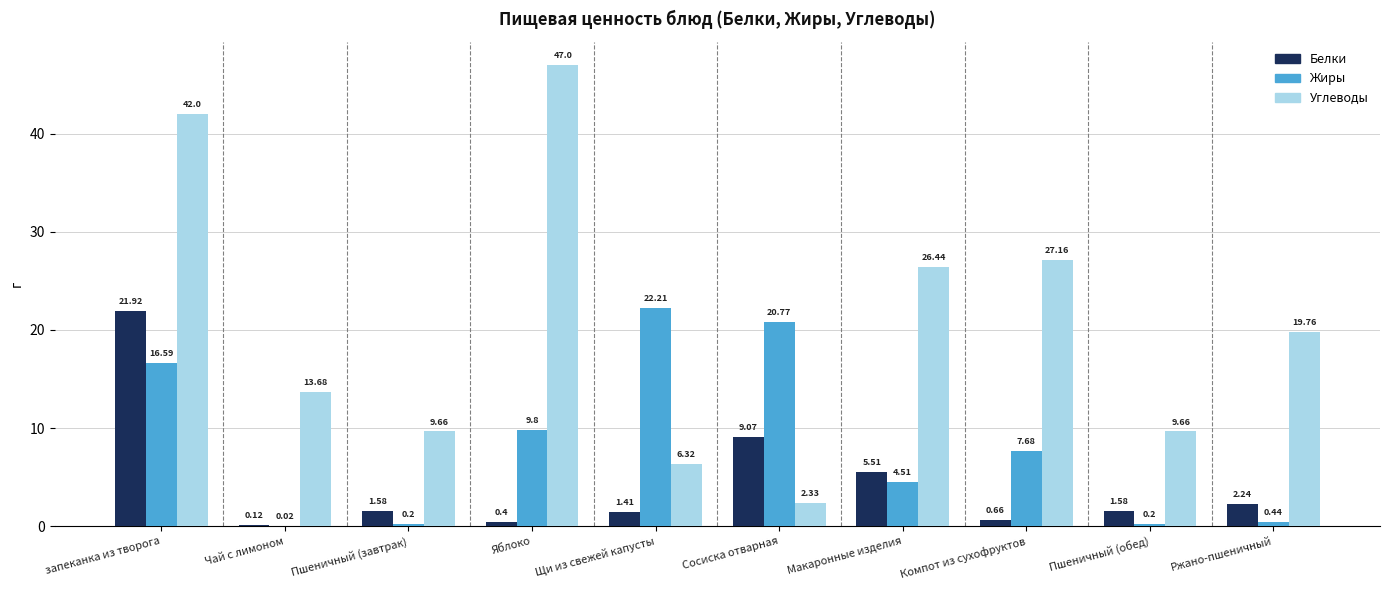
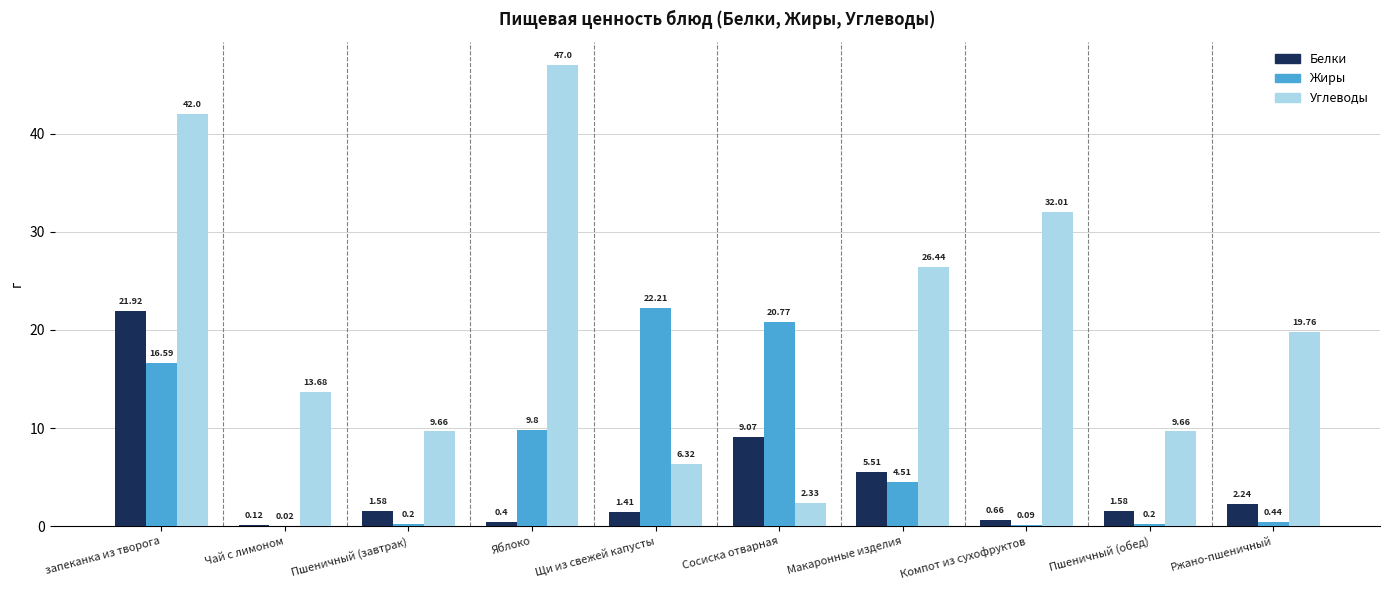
  {
    "Белки": {
      "запеканка из творога": 21.92,
      "Чай с лимоном": 0.12,
      "Пшеничный (завтрак)": 1.58,
      "Яблоко": 0.4,
      "Щи из свежей капусты": 1.41,
      "Сосиска отварная": 9.07,
      "Макаронные изделия": 5.51,
      "Компот из сухофруктов": 0.66,
      "Пшеничный (обед)": 1.58,
      "Ржано-пшеничный": 2.24
    },
    "Жиры": {
      "запеканка из творога": 16.59,
      "Чай с лимоном": 0.02,
      "Пшеничный (завтрак)": 0.2,
      "Яблоко": 9.8,
      "Щи из свежей капусты": 22.21,
      "Сосиска отварная": 20.77,
      "Макаронные изделия": 4.51,
-     "Компот из сухофруктов": 7.68,
+     "Компот из сухофруктов": 0.09,
      "Пшеничный (обед)": 0.2,
      "Ржано-пшеничный": 0.44
    },
    "Углеводы": {
      "запеканка из творога": 42.0,
      "Чай с лимоном": 13.68,
      "Пшеничный (завтрак)": 9.66,
      "Яблоко": 47.0,
      "Щи из свежей капусты": 6.32,
      "Сосиска отварная": 2.33,
      "Макаронные изделия": 26.44,
-     "Компот из сухофруктов": 27.16,
+     "Компот из сухофруктов": 32.01,
      "Пшеничный (обед)": 9.66,
      "Ржано-пшеничный": 19.76
    }
  }
